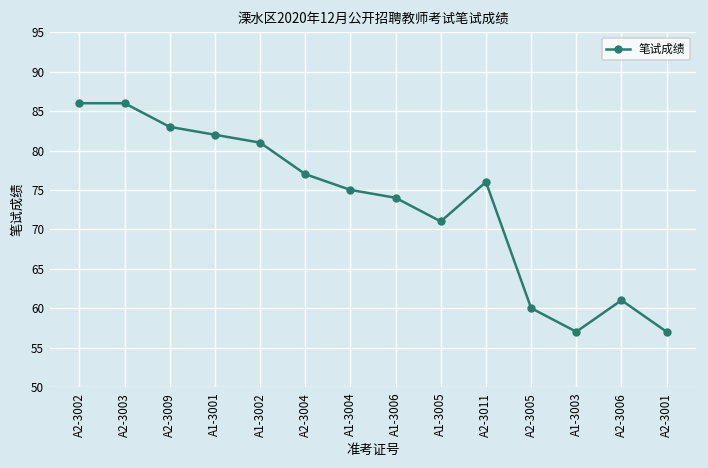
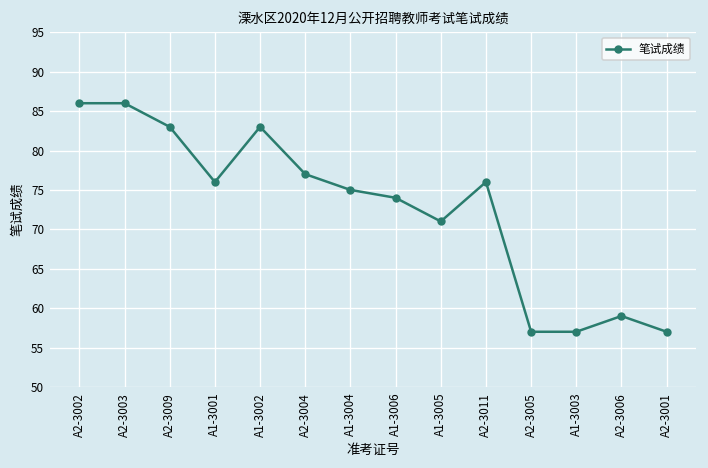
  {
    "A2-3002": 86,
    "A2-3003": 86,
    "A2-3009": 83,
-   "A1-3001": 82,
-   "A1-3002": 81,
+   "A1-3001": 76,
+   "A1-3002": 83,
    "A2-3004": 77,
    "A1-3004": 75,
    "A1-3006": 74,
    "A1-3005": 71,
    "A2-3011": 76,
-   "A2-3005": 60,
+   "A2-3005": 57,
    "A1-3003": 57,
-   "A2-3006": 61,
+   "A2-3006": 59,
    "A2-3001": 57
  }
